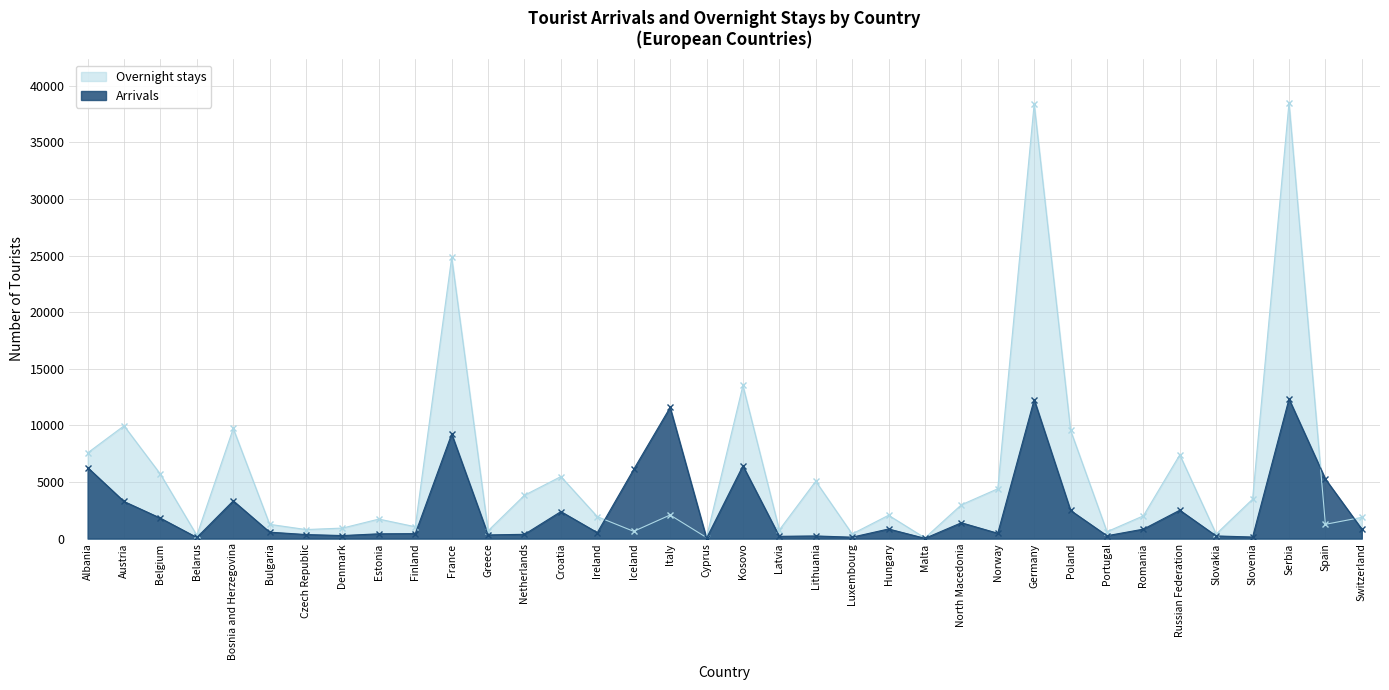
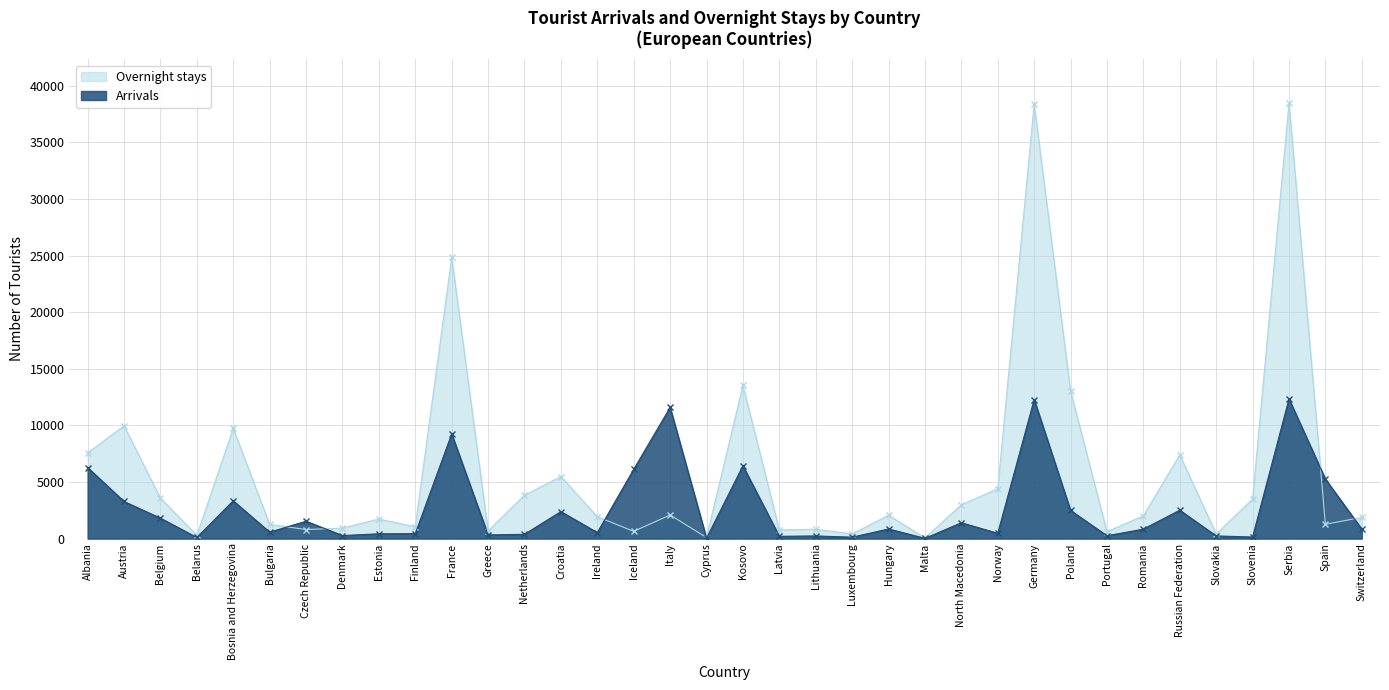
  {
    "Overnight stays": {
      "Albania": 7600,
      "Austria": 10000,
-     "Belgium": 5700,
+     "Belgium": 3600,
      "Bosnia and Herzegovina": 9700,
      "Bulgaria": 1300,
      "Czech Republic": 800,
      "Denmark": 900,
      "Estonia": 1700,
      "Finland": 1000,
      "France": 24800,
      "Greece": 700,
      "Netherlands": 3800,
      "Croatia": 5500,
      "Ireland": 1900,
      "Iceland": 600,
      "Italy": 2100,
      "Kosovo": 13500,
      "Latvia": 800,
-     "Lithuania": 5100,
+     "Lithuania": 800,
      "Luxembourg": 400,
      "Hungary": 2100,
      "North Macedonia": 3000,
      "Norway": 4400,
      "Germany": 38400,
-     "Poland": 9600,
+     "Poland": 13000,
      "Portugal": 600,
      "Romania": 2000,
      "Russian Federation": 7400,
      "Slovenia": 3500,
      "Serbia": 38500,
      "Spain": 1300,
      "Switzerland": 1900
    },
    "Arrivals": {
      "Albania": 6300,
      "Austria": 3300,
      "Belgium": 1800,
      "Bosnia and Herzegovina": 3300,
      "Bulgaria": 600,
-     "Czech Republic": 400,
+     "Czech Republic": 1500,
      "Denmark": 300,
      "Estonia": 400,
      "Finland": 400,
      "France": 9200,
      "Greece": 300,
      "Netherlands": 400,
      "Croatia": 2400,
      "Ireland": 500,
      "Iceland": 6100,
      "Italy": 11600,
      "Kosovo": 6400,
      "Latvia": 200,
      "Lithuania": 200,
      "Luxembourg": 100,
      "Hungary": 800,
      "North Macedonia": 1400,
      "Norway": 500,
      "Germany": 12300,
      "Poland": 2500,
      "Portugal": 300,
      "Romania": 800,
      "Russian Federation": 2500,
      "Slovenia": 100,
      "Serbia": 12300,
      "Spain": 5300,
      "Switzerland": 800
    }
  }
